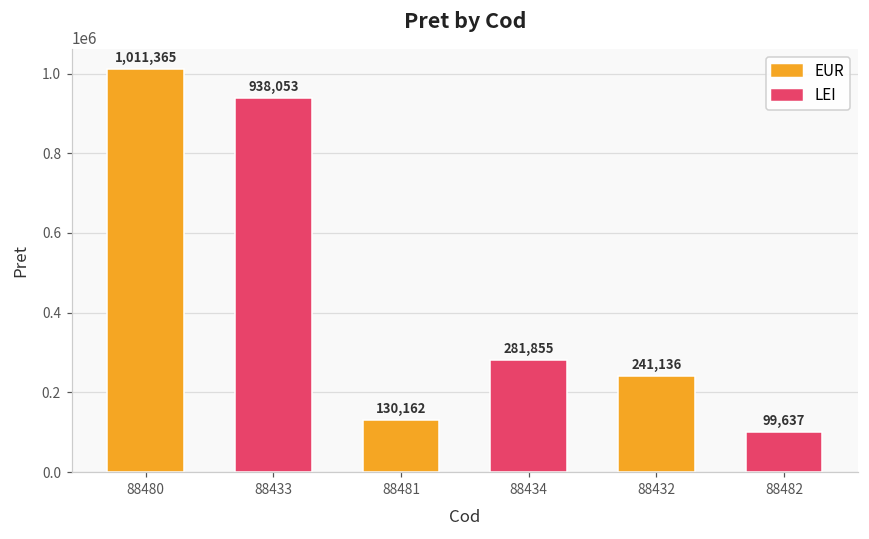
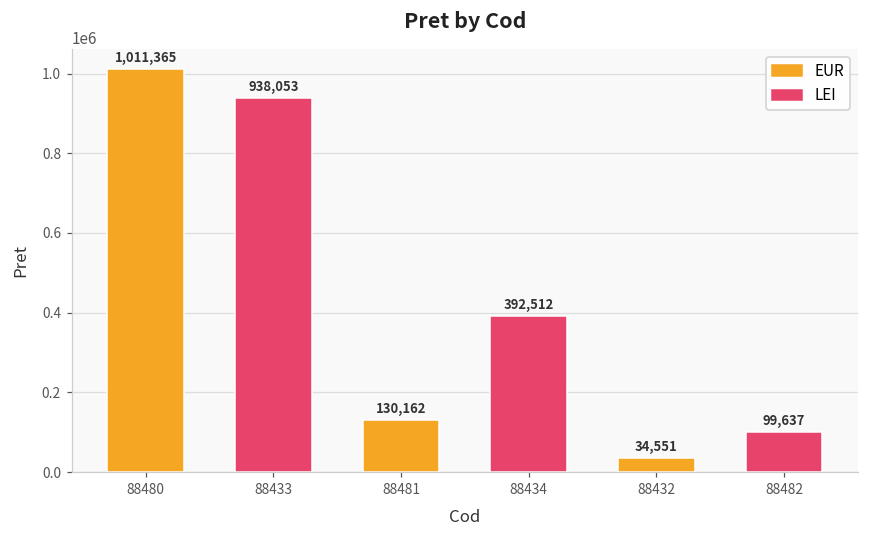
  {
    "88480": "1,011,365",
    "88433": "938,053",
    "88481": "130,162",
-   "88434": "281,855",
-   "88432": "241,136",
+   "88434": "392,512",
+   "88432": "34,551",
    "88482": "99,637"
  }
